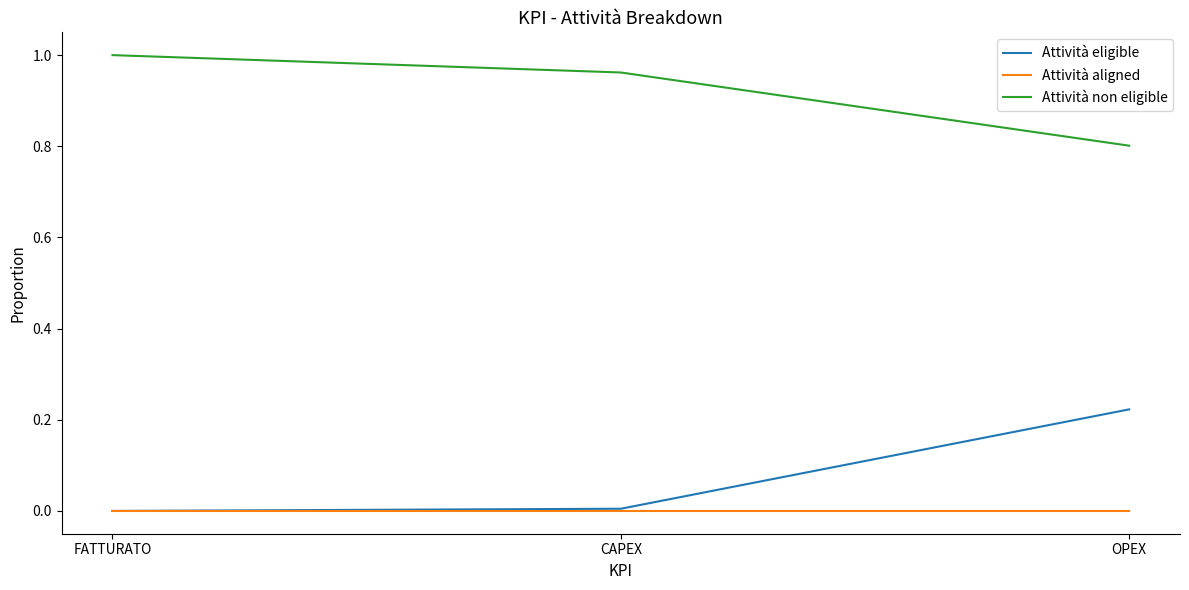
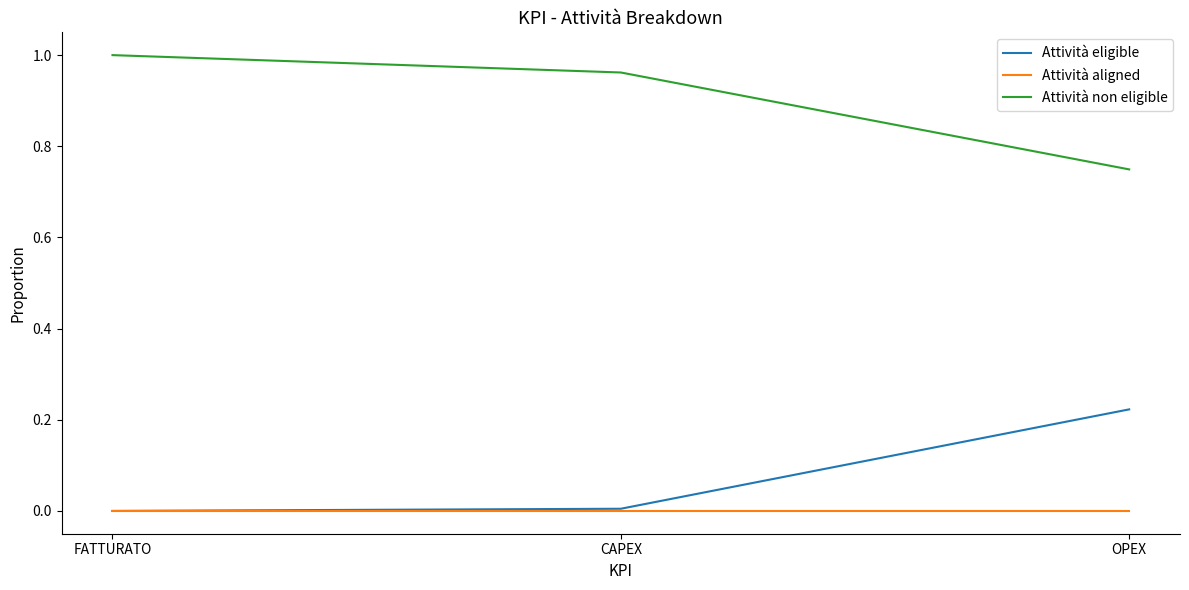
  {
    "Attività eligible": {
      "OPEX": 0.22
    },
    "Attività aligned": {
      "OPEX": 0.00
    },
    "Attività non eligible": {
      "FATTURATO": 1.00,
      "CAPEX": 0.96,
-     "OPEX": 0.80
+     "OPEX": 0.75
    }
  }
